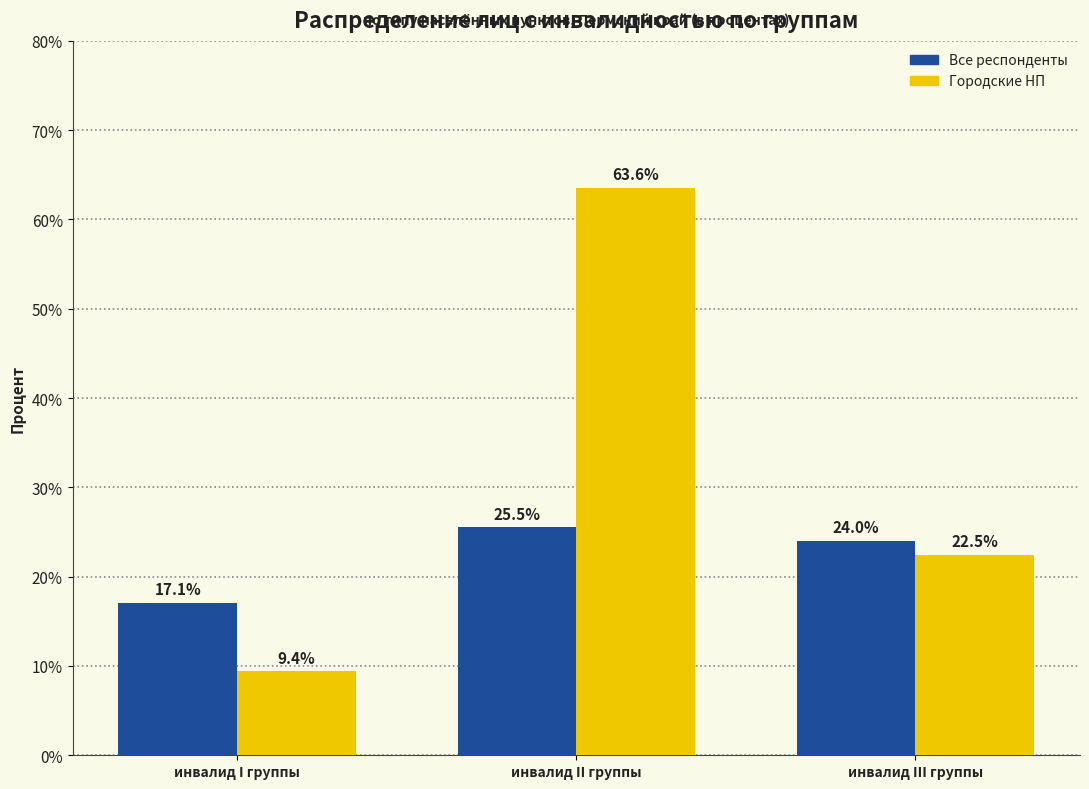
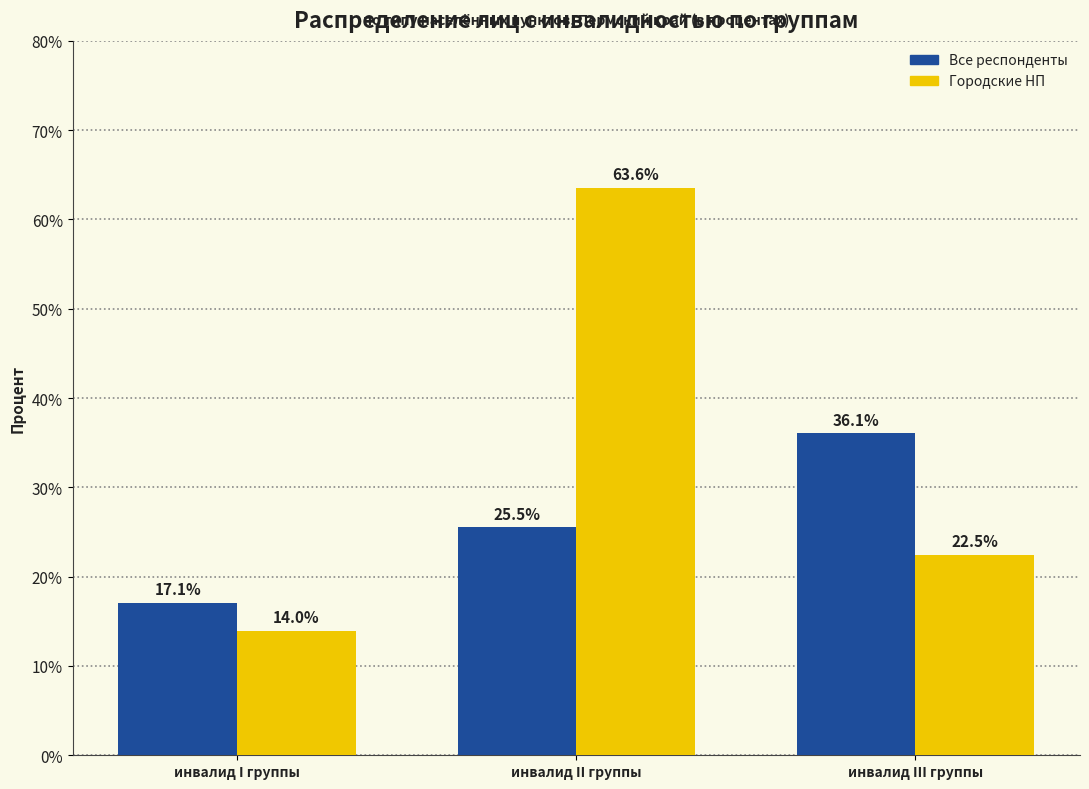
  {
    "Все респонденты": {
      "инвалид I группы": "17.1%",
      "инвалид II группы": "25.5%",
-     "инвалид III группы": "24.0%"
+     "инвалид III группы": "36.1%"
    },
    "Городские НП": {
-     "инвалид I группы": "9.4%",
+     "инвалид I группы": "14.0%",
      "инвалид II группы": "63.6%",
      "инвалид III группы": "22.5%"
    }
  }
